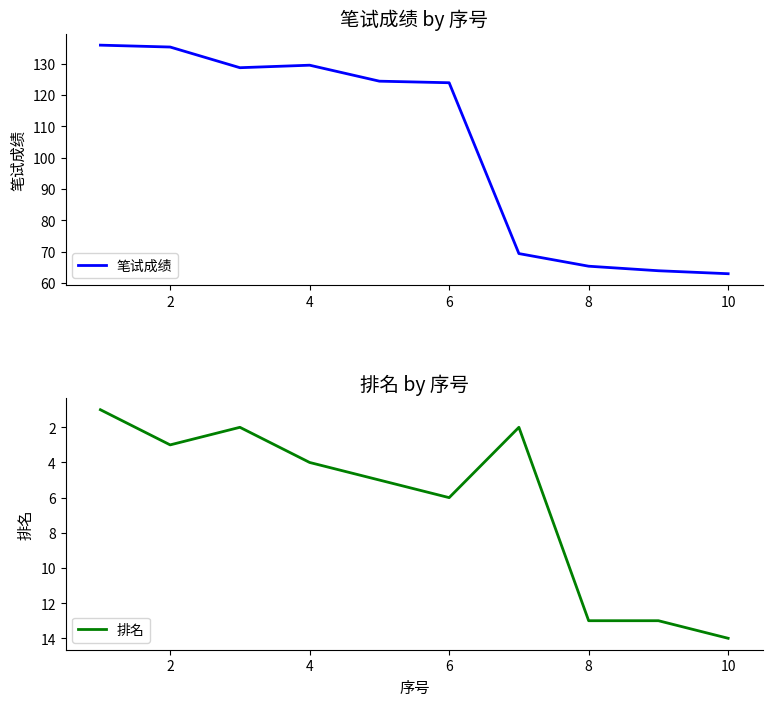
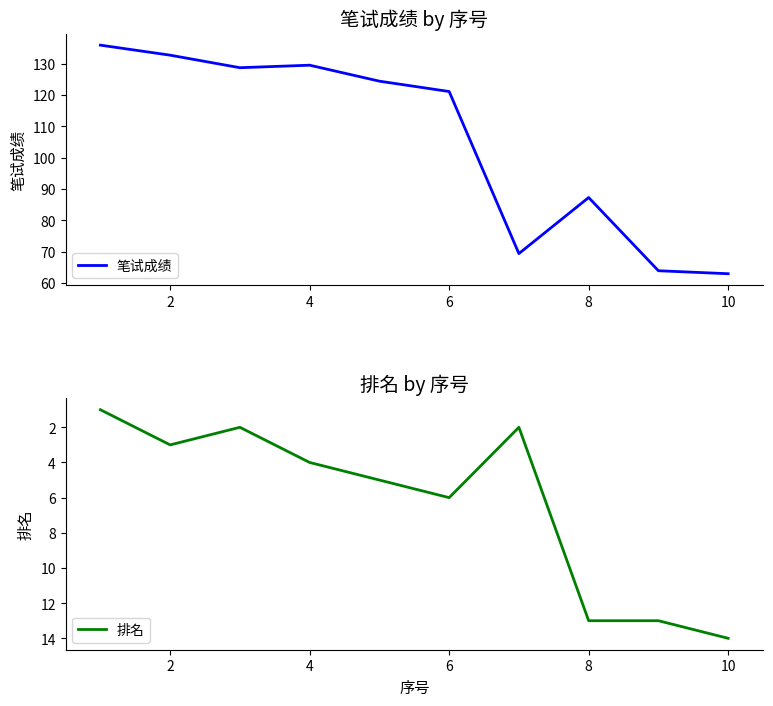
  {
    "笔试成绩 by 序号": {
-     "2": 135,
+     "2": 133,
      "4": 130,
-     "6": 124,
-     "8": 65,
+     "6": 121,
+     "8": 87,
      "10": 63
    },
    "排名 by 序号": {
      "2": 3.0,
      "4": 4.0,
      "6": 6.0,
      "8": 13.0,
      "10": 14.0
    }
  }
